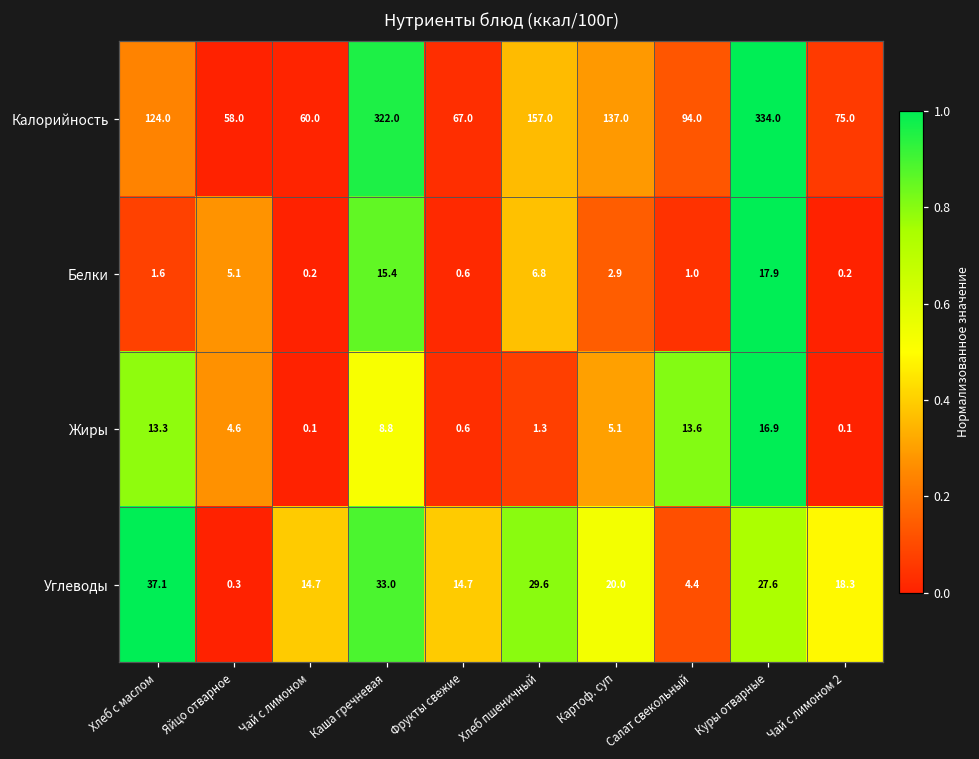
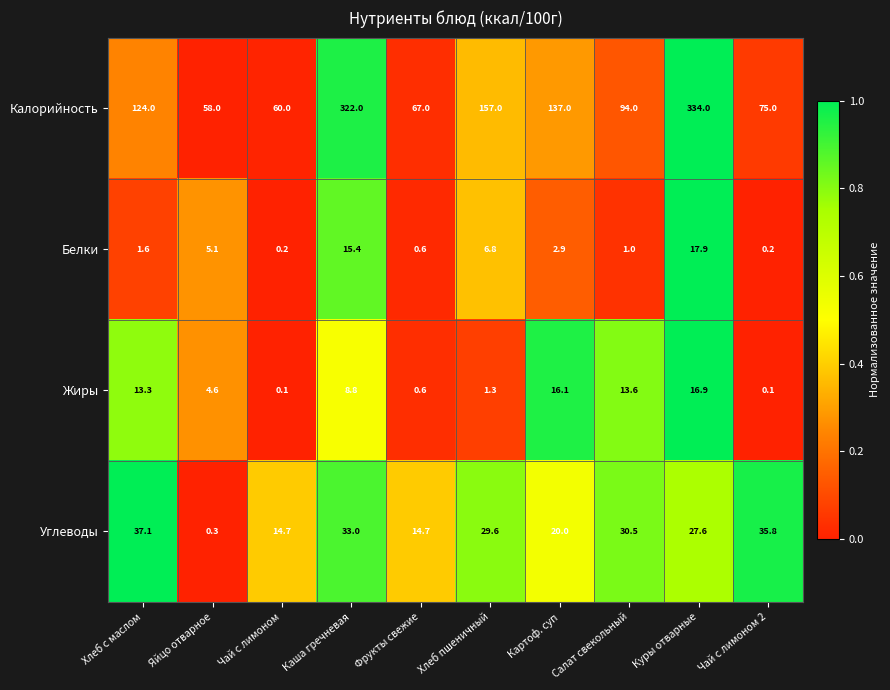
  {
    "Калорийность": {
      "Хлеб с маслом": 124.0,
      "Яйцо отварное": 58.0,
      "Чай с лимоном": 60.0,
      "Каша гречневая": 322.0,
      "Фрукты свежие": 67.0,
      "Хлеб пшеничный": 157.0,
      "Картоф. суп": 137.0,
      "Салат свекольный": 94.0,
      "Куры отварные": 334.0,
      "Чай с лимоном 2": 75.0
    },
    "Белки": {
      "Хлеб с маслом": 1.6,
      "Яйцо отварное": 5.1,
      "Чай с лимоном": 0.2,
      "Каша гречневая": 15.4,
      "Фрукты свежие": 0.6,
      "Хлеб пшеничный": 6.8,
      "Картоф. суп": 2.9,
      "Салат свекольный": 1.0,
      "Куры отварные": 17.9,
      "Чай с лимоном 2": 0.2
    },
    "Жиры": {
      "Хлеб с маслом": 13.3,
      "Яйцо отварное": 4.6,
      "Чай с лимоном": 0.1,
      "Каша гречневая": 8.8,
      "Фрукты свежие": 0.6,
      "Хлеб пшеничный": 1.3,
-     "Картоф. суп": 5.1,
+     "Картоф. суп": 16.1,
      "Салат свекольный": 13.6,
      "Куры отварные": 16.9,
      "Чай с лимоном 2": 0.1
    },
    "Углеводы": {
      "Хлеб с маслом": 37.1,
      "Яйцо отварное": 0.3,
      "Чай с лимоном": 14.7,
      "Каша гречневая": 33.0,
      "Фрукты свежие": 14.7,
      "Хлеб пшеничный": 29.6,
      "Картоф. суп": 20.0,
-     "Салат свекольный": 4.4,
+     "Салат свекольный": 30.5,
      "Куры отварные": 27.6,
-     "Чай с лимоном 2": 18.3
+     "Чай с лимоном 2": 35.8
    }
  }
